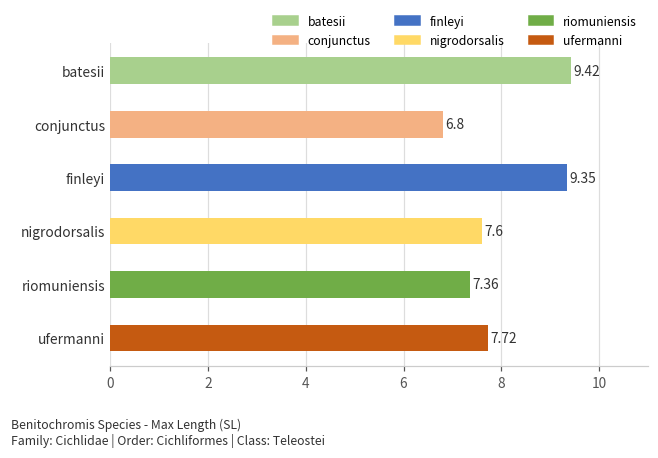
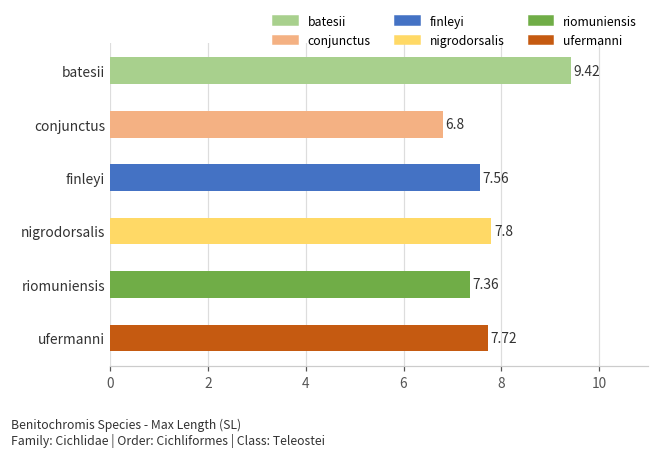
  {
    "batesii": 9.42,
    "conjunctus": 6.8,
-   "finleyi": 9.35,
-   "nigrodorsalis": 7.6,
+   "finleyi": 7.56,
+   "nigrodorsalis": 7.8,
    "riomuniensis": 7.36,
    "ufermanni": 7.72
  }
